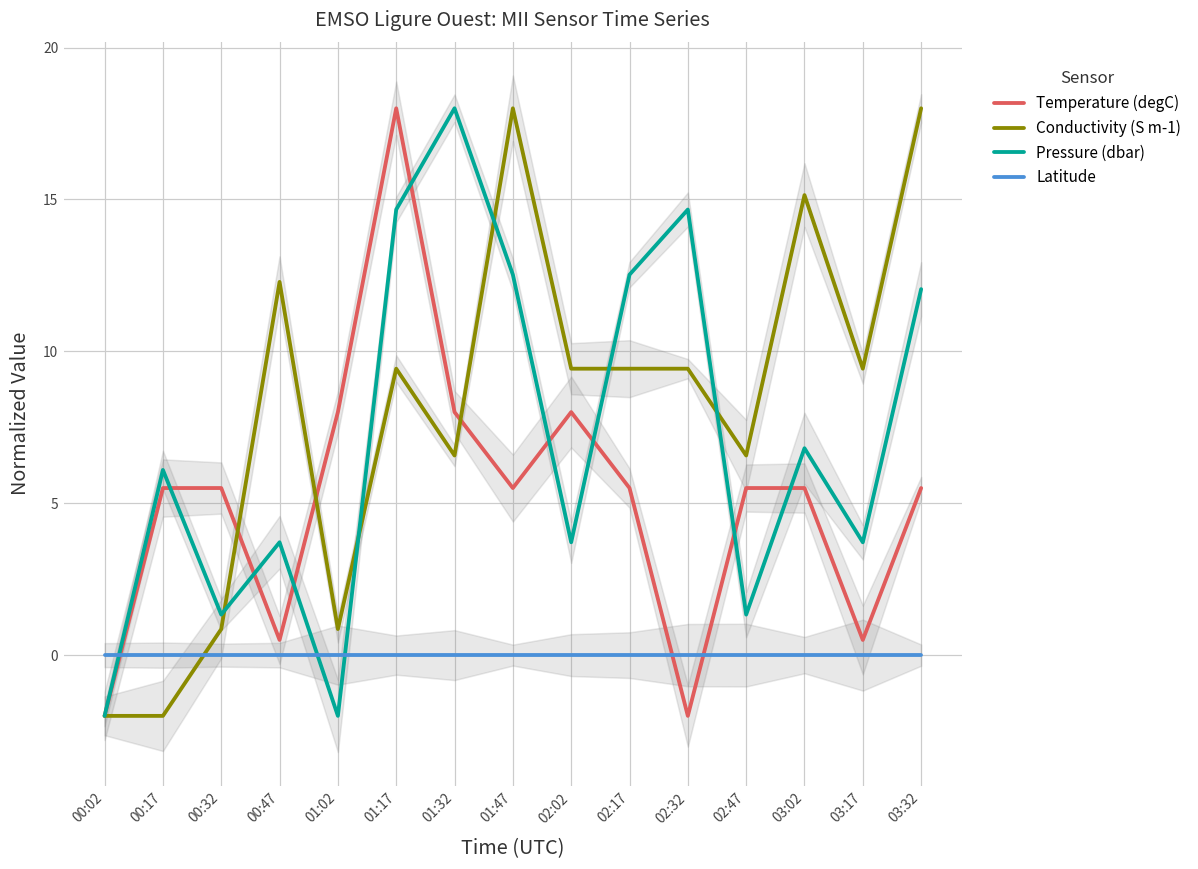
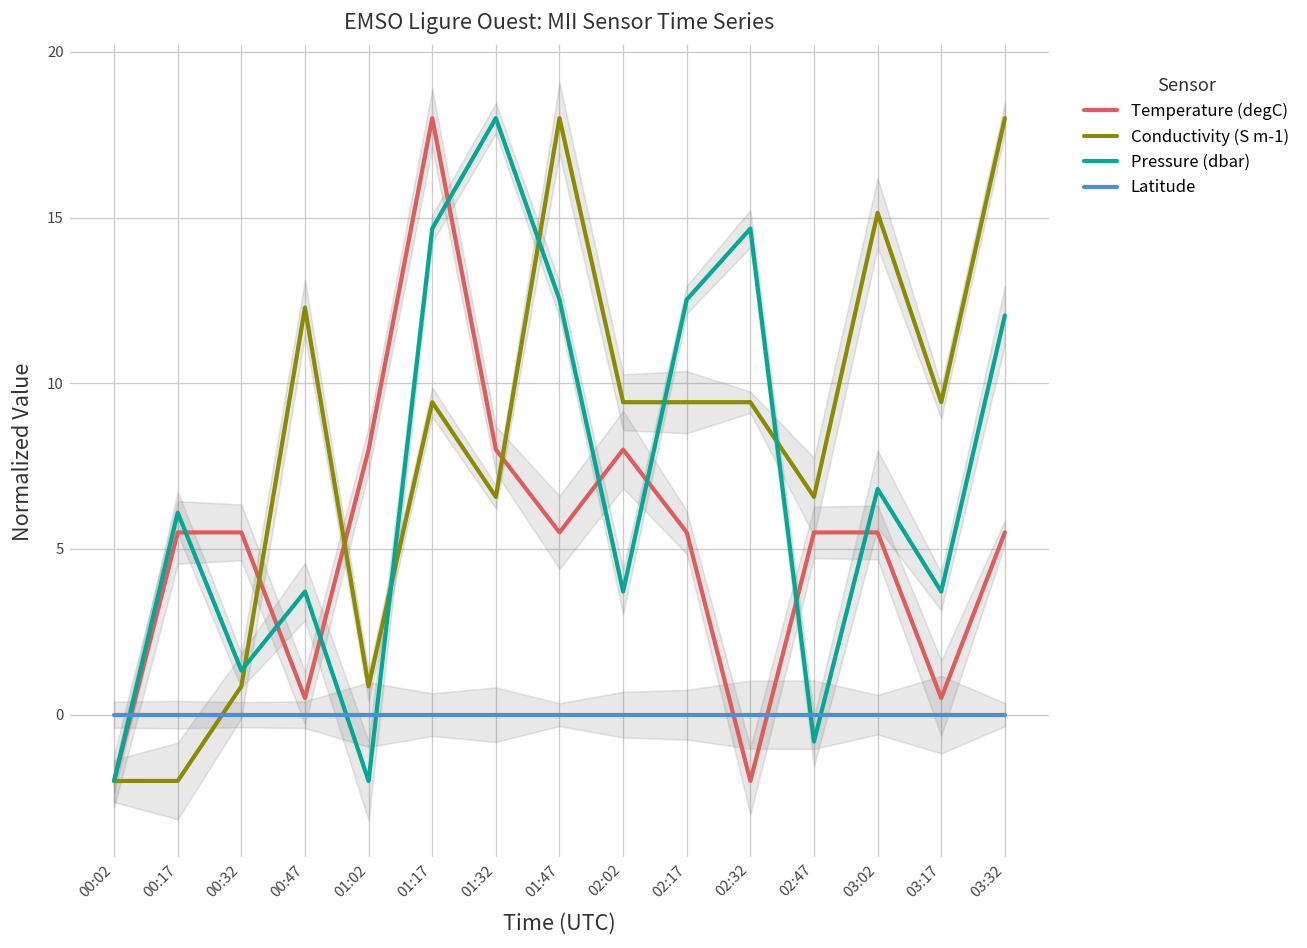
  {
    "Temperature (degC)": {
      "00:17": 5.5,
      "00:32": 5.5,
      "00:47": 0.5,
      "01:02": 8.0,
      "01:17": 18.0,
      "01:32": 8.0,
      "01:47": 5.5,
      "02:02": 8.0,
      "02:17": 5.5,
      "02:32": -2.0,
      "02:47": 5.5,
      "03:02": 5.5,
      "03:17": 0.5,
      "03:32": 5.5
    },
    "Conductivity (S m-1)": {
      "00:17": -2.0,
      "00:32": 0.9,
      "00:47": 12.3,
      "01:02": 0.9,
      "01:17": 9.4,
      "01:32": 6.6,
      "01:47": 18.0,
      "02:02": 9.4,
      "02:17": 9.4,
      "02:32": 9.4,
      "02:47": 6.6,
      "03:02": 15.1,
      "03:17": 9.4,
      "03:32": 18.0
    },
    "Pressure (dbar)": {
      "00:17": 6.1,
      "00:32": 1.3,
      "00:47": 3.7,
      "01:02": -2.0,
      "01:17": 14.7,
      "01:32": 18.0,
      "01:47": 12.5,
      "02:02": 3.7,
      "02:17": 12.5,
      "02:32": 14.7,
-     "02:47": 1.3,
+     "02:47": -0.8,
      "03:02": 6.8,
      "03:17": 3.7,
      "03:32": 12.0
    },
    "Latitude": {
      "00:02": 0.0,
      "00:17": 0.0,
      "00:32": 0.0,
      "00:47": 0.0,
      "01:02": 0.0,
      "01:17": 0.0,
      "01:32": 0.0,
      "01:47": 0.0,
      "02:02": 0.0,
      "02:17": 0.0,
      "02:32": 0.0,
      "03:02": 0.0,
      "03:17": 0.0,
      "03:32": 0.0
    }
  }
